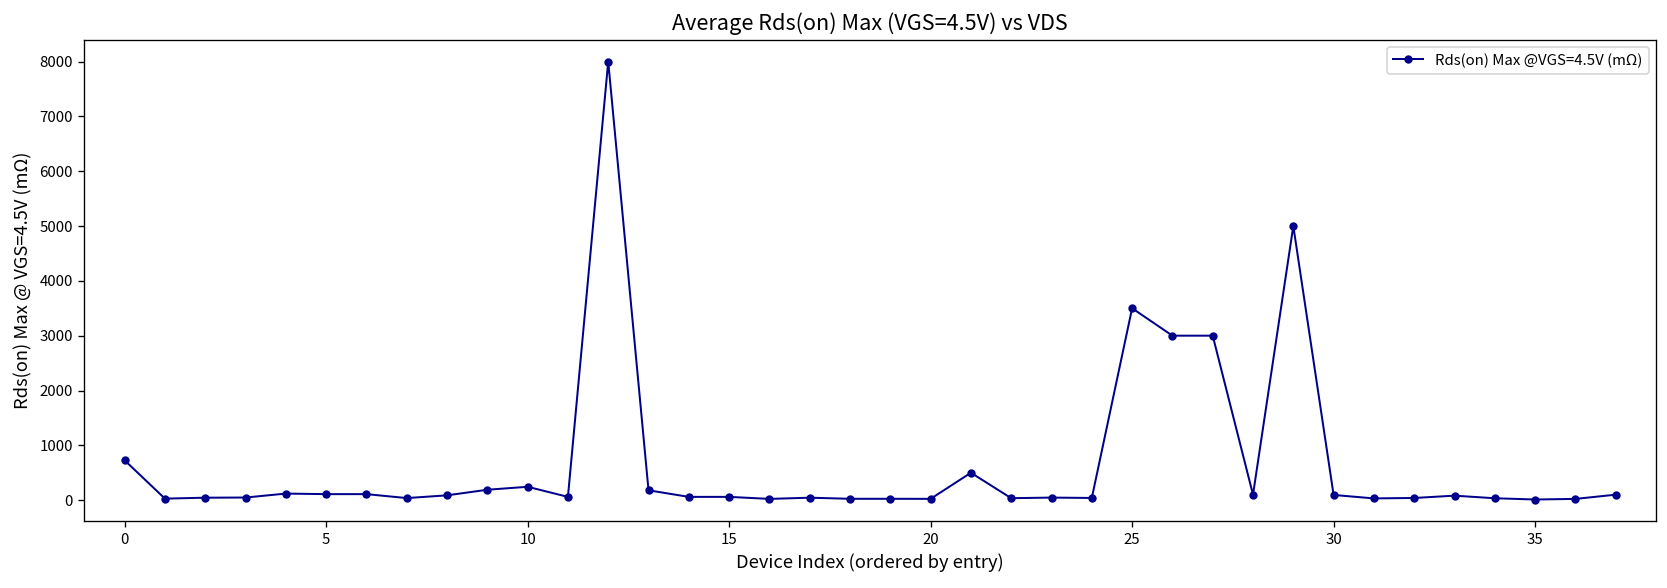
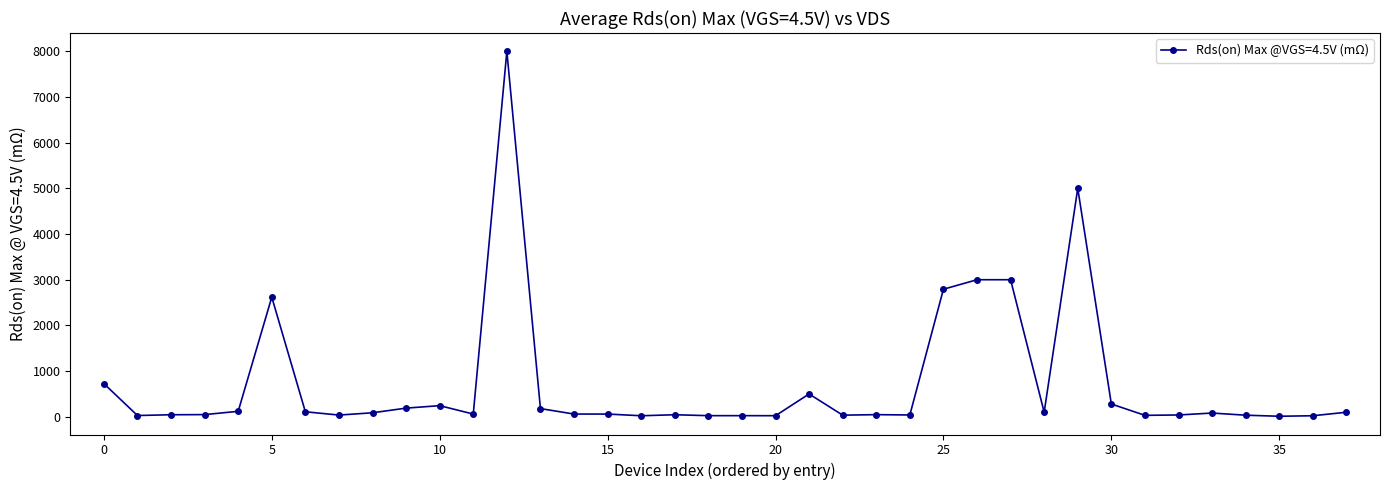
  {
    "0": 700,
-   "5": 100,
+   "5": 2600,
    "10": 200,
    "15": 100,
    "20": 0,
-   "25": 3500,
-   "30": 100,
+   "25": 2800,
+   "30": 300,
    "35": 0
  }
